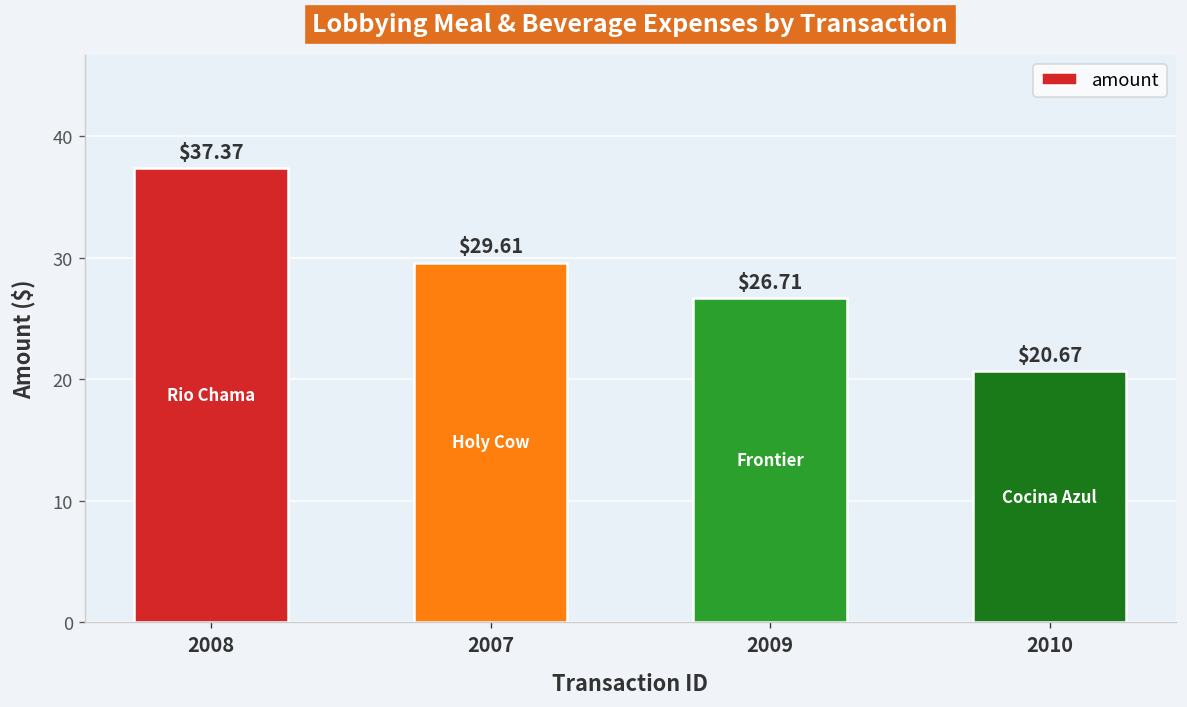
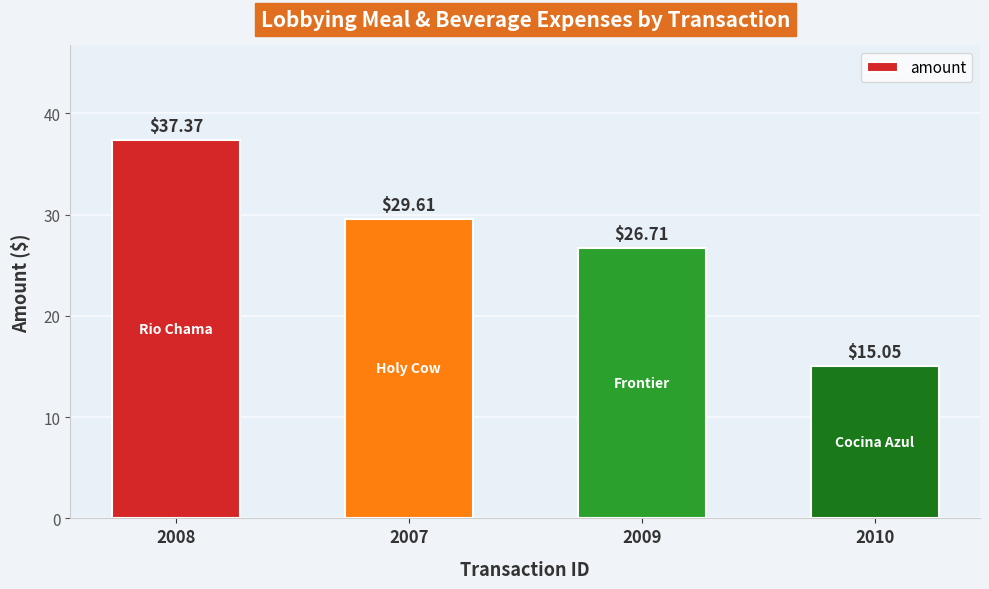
  {
    "2008": "$37.37",
    "2007": "$29.61",
    "2009": "$26.71",
-   "2010": "$20.67"
+   "2010": "$15.05"
  }
